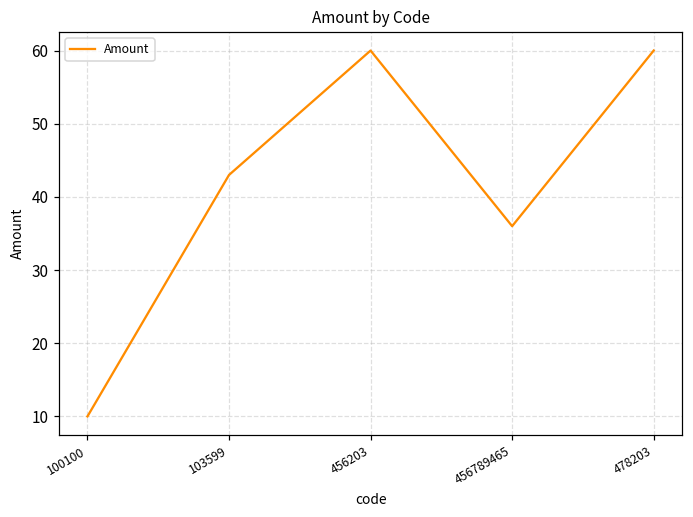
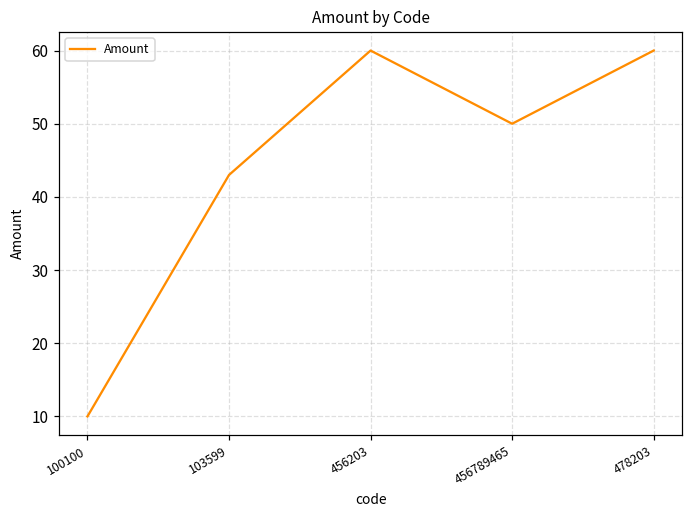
  {
    "100100": 10,
    "103599": 43,
    "456203": 60,
-   "456789465": 36,
+   "456789465": 50,
    "478203": 60
  }
